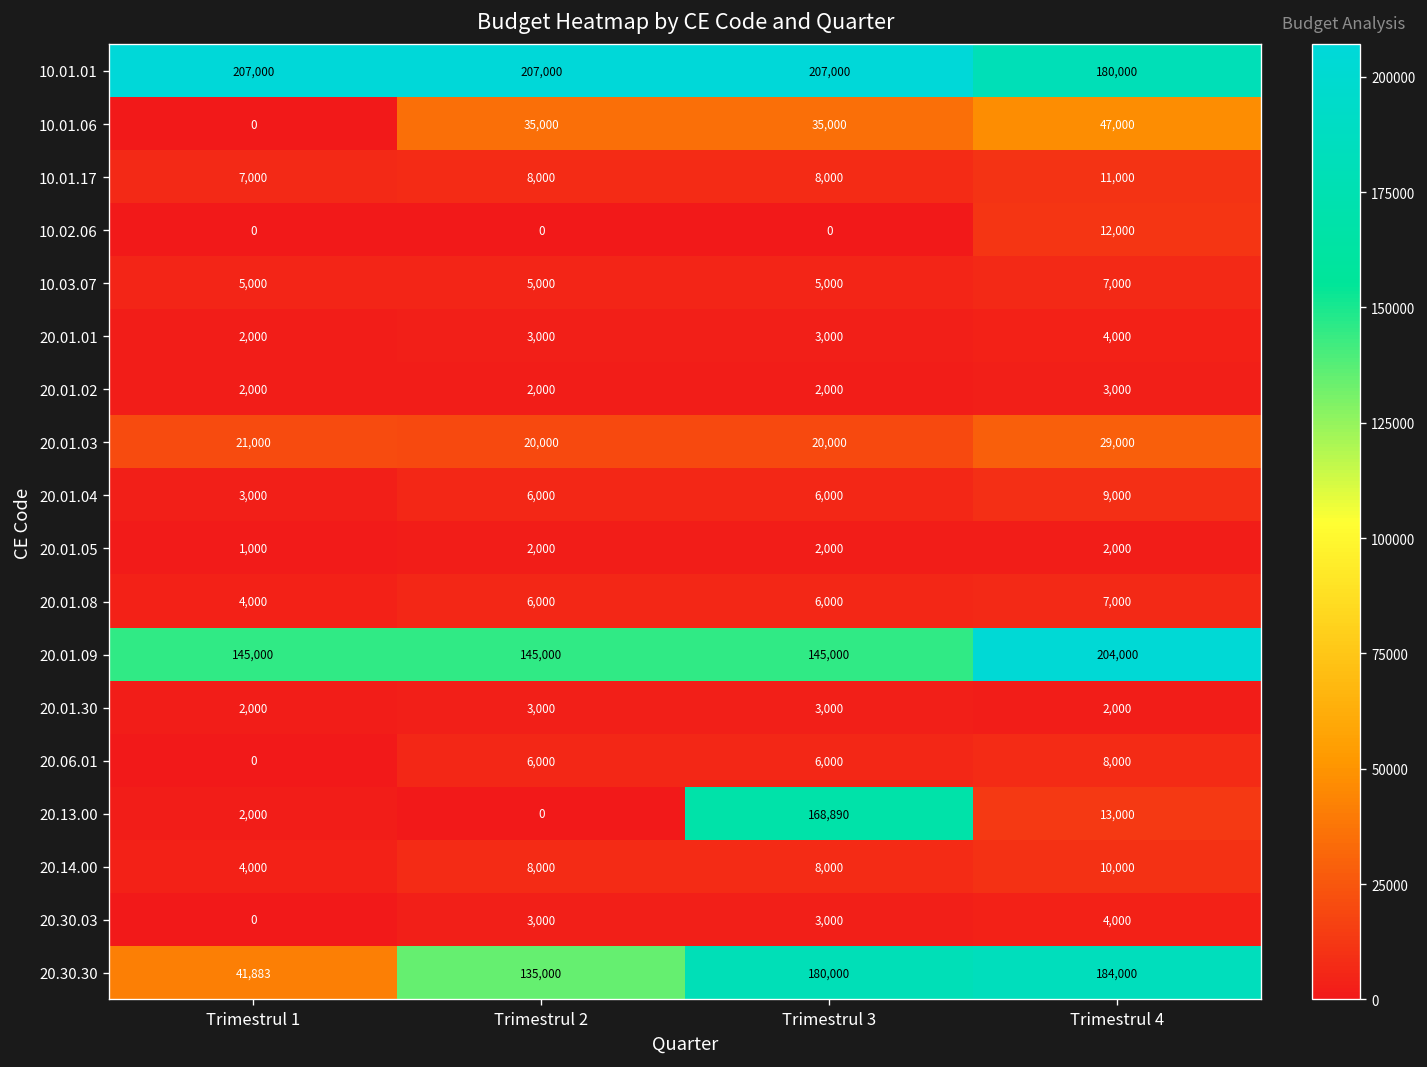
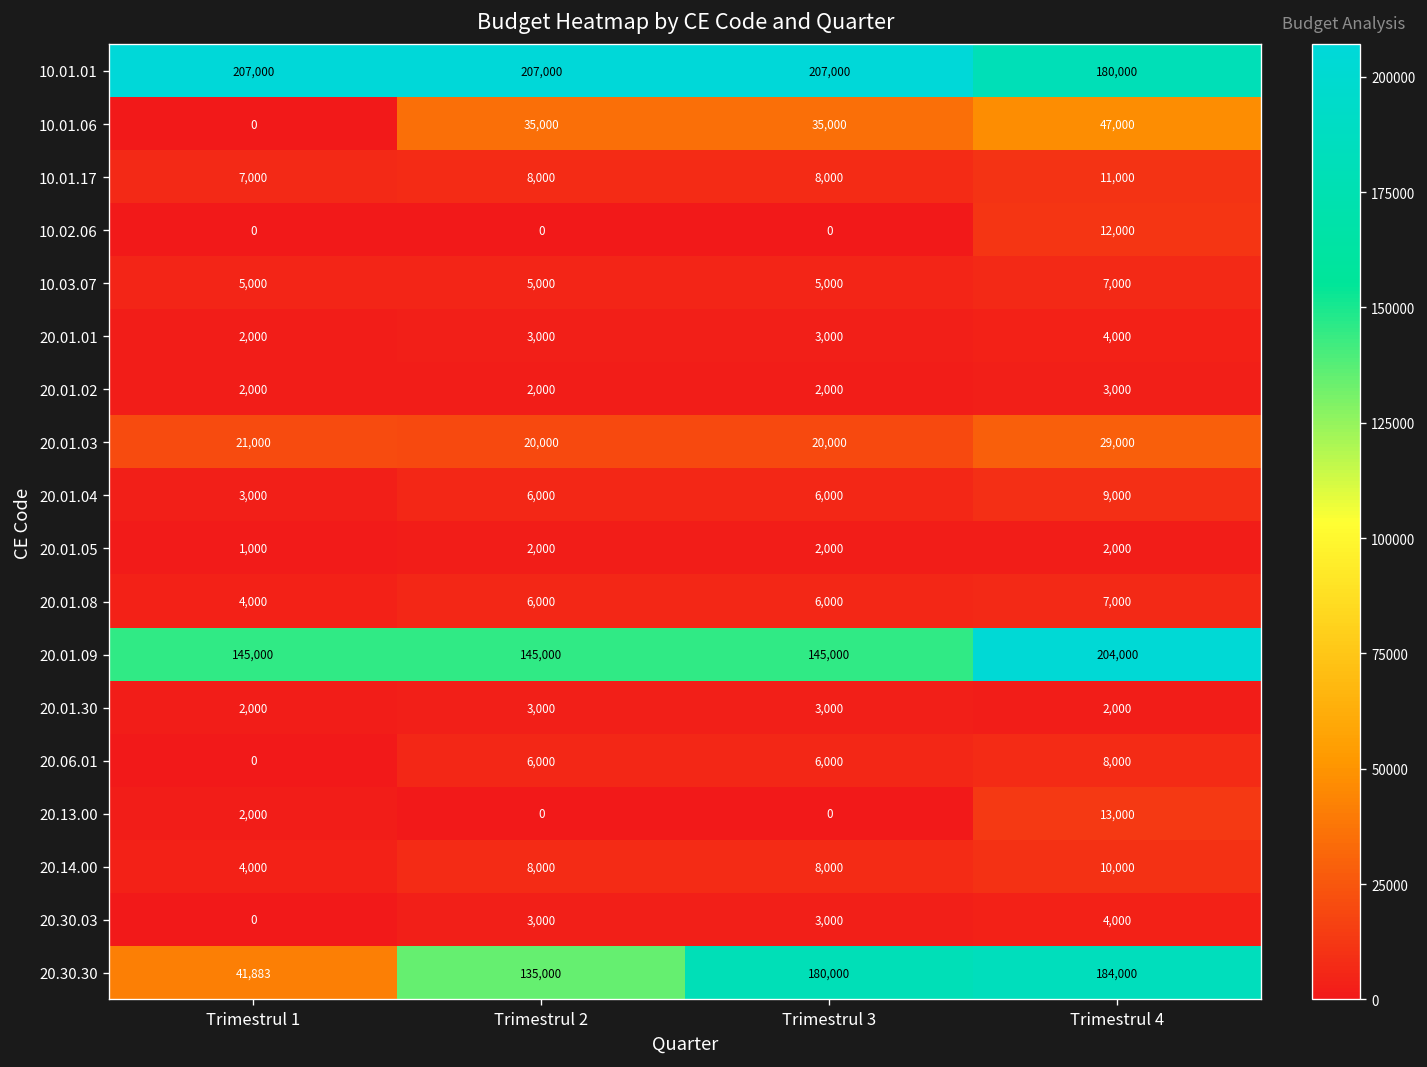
  {
    "10.01.01": {
      "Trimestrul 1": "207,000",
      "Trimestrul 2": "207,000",
      "Trimestrul 3": "207,000",
      "Trimestrul 4": "180,000"
    },
    "10.01.06": {
      "Trimestrul 1": "0",
      "Trimestrul 2": "35,000",
      "Trimestrul 3": "35,000",
      "Trimestrul 4": "47,000"
    },
    "10.01.17": {
      "Trimestrul 1": "7,000",
      "Trimestrul 2": "8,000",
      "Trimestrul 3": "8,000",
      "Trimestrul 4": "11,000"
    },
    "10.02.06": {
      "Trimestrul 1": "0",
      "Trimestrul 2": "0",
      "Trimestrul 3": "0",
      "Trimestrul 4": "12,000"
    },
    "10.03.07": {
      "Trimestrul 1": "5,000",
      "Trimestrul 2": "5,000",
      "Trimestrul 3": "5,000",
      "Trimestrul 4": "7,000"
    },
    "20.01.01": {
      "Trimestrul 1": "2,000",
      "Trimestrul 2": "3,000",
      "Trimestrul 3": "3,000",
      "Trimestrul 4": "4,000"
    },
    "20.01.02": {
      "Trimestrul 1": "2,000",
      "Trimestrul 2": "2,000",
      "Trimestrul 3": "2,000",
      "Trimestrul 4": "3,000"
    },
    "20.01.03": {
      "Trimestrul 1": "21,000",
      "Trimestrul 2": "20,000",
      "Trimestrul 3": "20,000",
      "Trimestrul 4": "29,000"
    },
    "20.01.04": {
      "Trimestrul 1": "3,000",
      "Trimestrul 2": "6,000",
      "Trimestrul 3": "6,000",
      "Trimestrul 4": "9,000"
    },
    "20.01.05": {
      "Trimestrul 1": "1,000",
      "Trimestrul 2": "2,000",
      "Trimestrul 3": "2,000",
      "Trimestrul 4": "2,000"
    },
    "20.01.08": {
      "Trimestrul 1": "4,000",
      "Trimestrul 2": "6,000",
      "Trimestrul 3": "6,000",
      "Trimestrul 4": "7,000"
    },
    "20.01.09": {
      "Trimestrul 1": "145,000",
      "Trimestrul 2": "145,000",
      "Trimestrul 3": "145,000",
      "Trimestrul 4": "204,000"
    },
    "20.01.30": {
      "Trimestrul 1": "2,000",
      "Trimestrul 2": "3,000",
      "Trimestrul 3": "3,000",
      "Trimestrul 4": "2,000"
    },
    "20.06.01": {
      "Trimestrul 1": "0",
      "Trimestrul 2": "6,000",
      "Trimestrul 3": "6,000",
      "Trimestrul 4": "8,000"
    },
    "20.13.00": {
      "Trimestrul 1": "2,000",
      "Trimestrul 2": "0",
-     "Trimestrul 3": "168,890",
+     "Trimestrul 3": "0",
      "Trimestrul 4": "13,000"
    },
    "20.14.00": {
      "Trimestrul 1": "4,000",
      "Trimestrul 2": "8,000",
      "Trimestrul 3": "8,000",
      "Trimestrul 4": "10,000"
    },
    "20.30.03": {
      "Trimestrul 1": "0",
      "Trimestrul 2": "3,000",
      "Trimestrul 3": "3,000",
      "Trimestrul 4": "4,000"
    },
    "20.30.30": {
      "Trimestrul 1": "41,883",
      "Trimestrul 2": "135,000",
      "Trimestrul 3": "180,000",
      "Trimestrul 4": "184,000"
    }
  }
